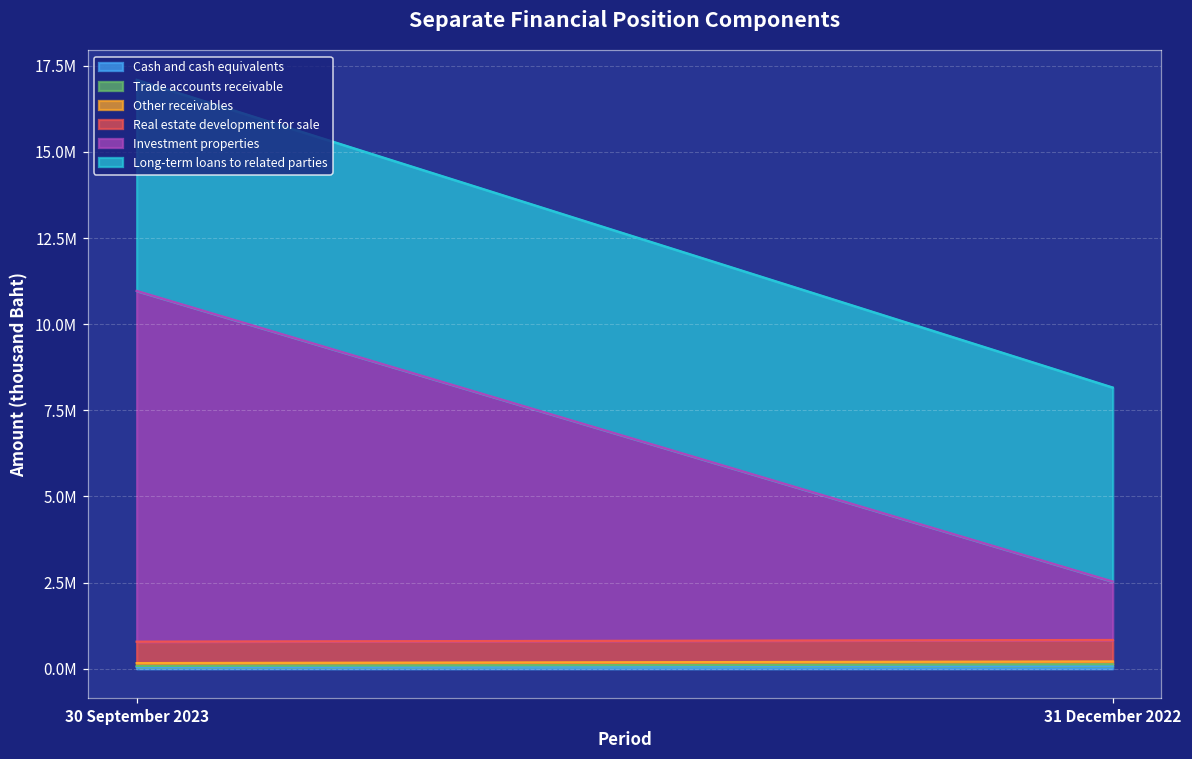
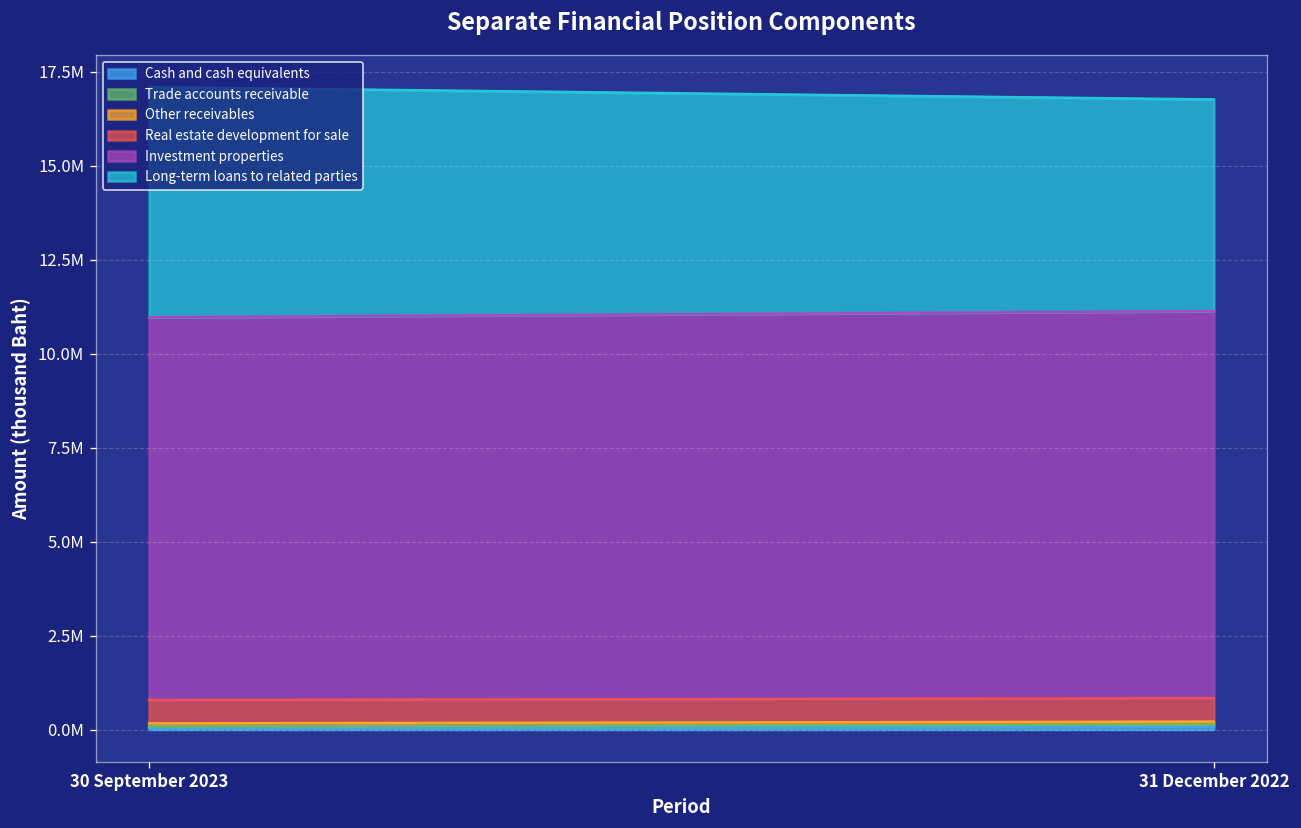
  {
    "Other receivables": {
      "31 December 2022": 100000
    },
    "Real estate development for sale": {
      "30 September 2023": 600000,
      "31 December 2022": 600000
    },
    "Investment properties": {
      "30 September 2023": 10200000,
-     "31 December 2022": 1700000
+     "31 December 2022": 10300000
    }
  }
